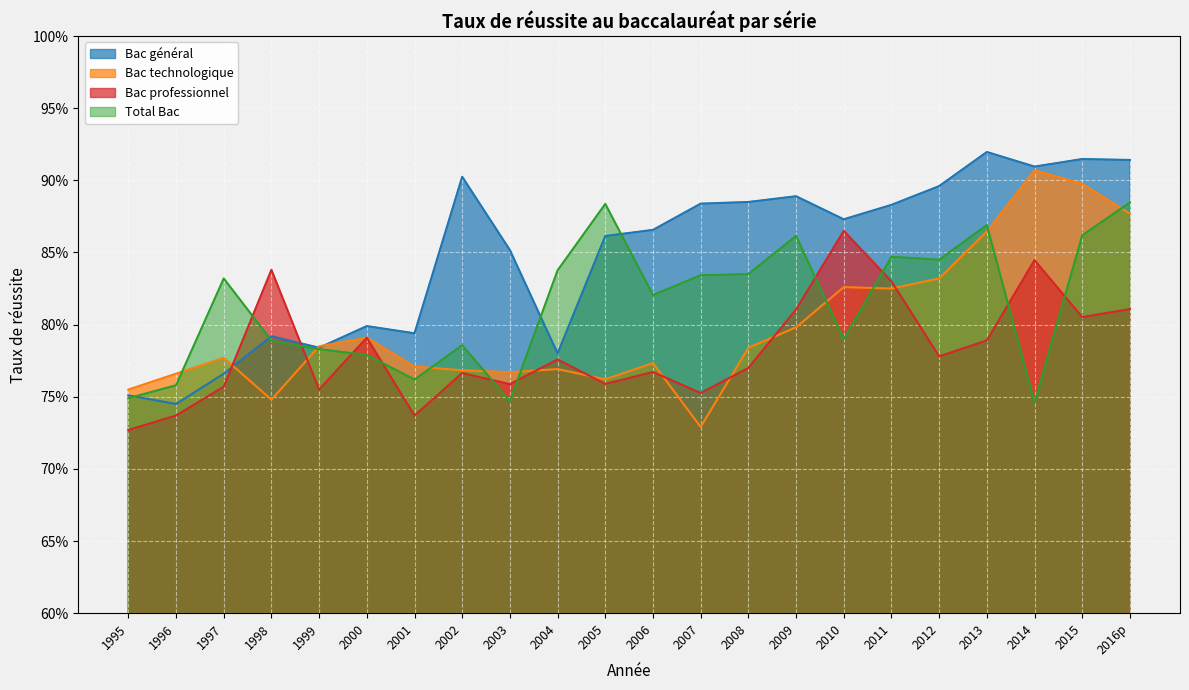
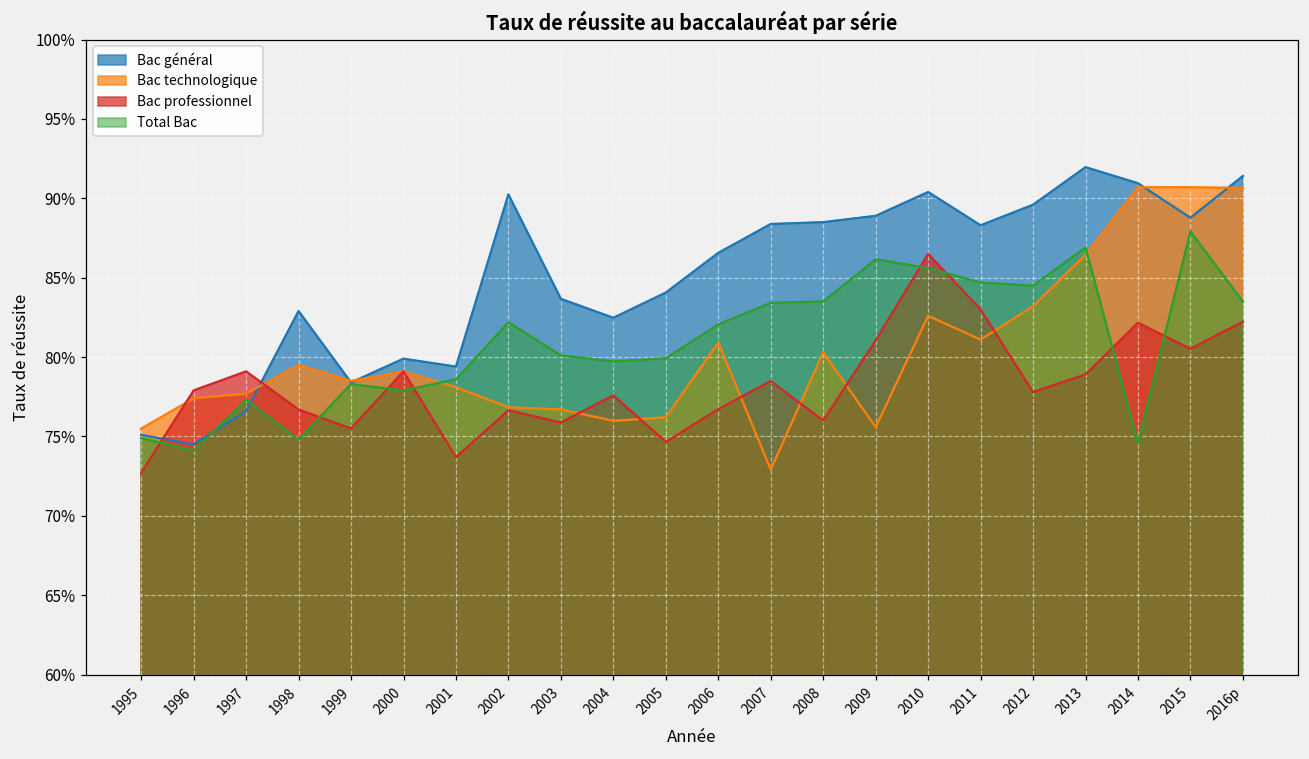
  {
    "Bac général": {
      "1995": "75.1%",
      "1996": "74.5%",
      "1997": "76.6%",
-     "1998": "79.2%",
+     "1998": "82.9%",
      "2000": "79.9%",
      "2001": "79.4%",
      "2002": "90.2%",
-     "2003": "85.2%",
-     "2004": "78.0%",
-     "2005": "86.1%",
+     "2003": "83.7%",
+     "2004": "82.5%",
+     "2005": "84.1%",
      "2006": "86.6%",
      "2007": "88.4%",
      "2008": "88.5%",
      "2009": "88.9%",
-     "2010": "87.3%",
+     "2010": "90.4%",
      "2011": "88.3%",
      "2012": "89.6%",
      "2013": "92.0%",
      "2014": "91.0%",
-     "2015": "91.5%",
+     "2015": "88.8%",
      "2016p": "91.4%"
    },
    "Bac technologique": {
      "1995": "75.5%",
-     "1996": "76.6%",
+     "1996": "77.4%",
      "1997": "77.7%",
-     "1998": "74.8%",
-     "2001": "77.1%",
+     "1998": "79.5%",
+     "2001": "78.1%",
      "2002": "76.8%",
      "2003": "76.7%",
-     "2004": "76.9%",
+     "2004": "76.0%",
      "2005": "76.2%",
-     "2006": "77.3%",
+     "2006": "80.9%",
      "2007": "72.9%",
-     "2008": "78.4%",
-     "2009": "79.8%",
+     "2008": "80.3%",
+     "2009": "75.6%",
      "2010": "82.6%",
-     "2011": "82.5%",
+     "2011": "81.1%",
      "2012": "83.2%",
      "2013": "86.5%",
      "2014": "90.7%",
-     "2015": "89.8%",
-     "2016p": "87.7%"
+     "2015": "90.7%",
+     "2016p": "90.7%"
    },
    "Bac professionnel": {
      "1995": "72.7%",
-     "1996": "73.7%",
-     "1997": "75.7%",
-     "1998": "83.8%",
+     "1996": "77.9%",
+     "1997": "79.1%",
+     "1998": "76.7%",
      "1999": "75.5%",
      "2001": "73.7%",
      "2002": "76.6%",
      "2003": "75.9%",
      "2004": "77.6%",
-     "2005": "75.9%",
+     "2005": "74.7%",
      "2006": "76.7%",
-     "2007": "75.3%",
-     "2008": "77.0%",
+     "2007": "78.5%",
+     "2008": "76.0%",
      "2009": "81.1%",
      "2010": "86.5%",
      "2011": "83.0%",
      "2012": "77.8%",
      "2013": "78.9%",
-     "2014": "84.5%",
+     "2014": "82.2%",
      "2015": "80.5%",
-     "2016p": "81.1%"
+     "2016p": "82.2%"
    },
    "Total Bac": {
      "1995": "74.9%",
-     "1996": "75.8%",
-     "1997": "83.2%",
-     "1998": "78.9%",
+     "1996": "74.1%",
+     "1997": "77.3%",
+     "1998": "74.8%",
      "2000": "77.9%",
-     "2001": "76.2%",
-     "2002": "78.6%",
-     "2003": "74.7%",
-     "2004": "83.8%",
-     "2005": "88.4%",
+     "2001": "78.6%",
+     "2002": "82.2%",
+     "2003": "80.1%",
+     "2004": "79.7%",
+     "2005": "79.9%",
      "2006": "82.1%",
      "2007": "83.4%",
      "2008": "83.5%",
      "2009": "86.2%",
-     "2010": "79.0%",
+     "2010": "85.6%",
      "2011": "84.7%",
      "2012": "84.5%",
      "2013": "86.9%",
      "2014": "74.6%",
-     "2015": "86.2%",
-     "2016p": "88.5%"
+     "2015": "87.9%",
+     "2016p": "83.5%"
    }
  }
